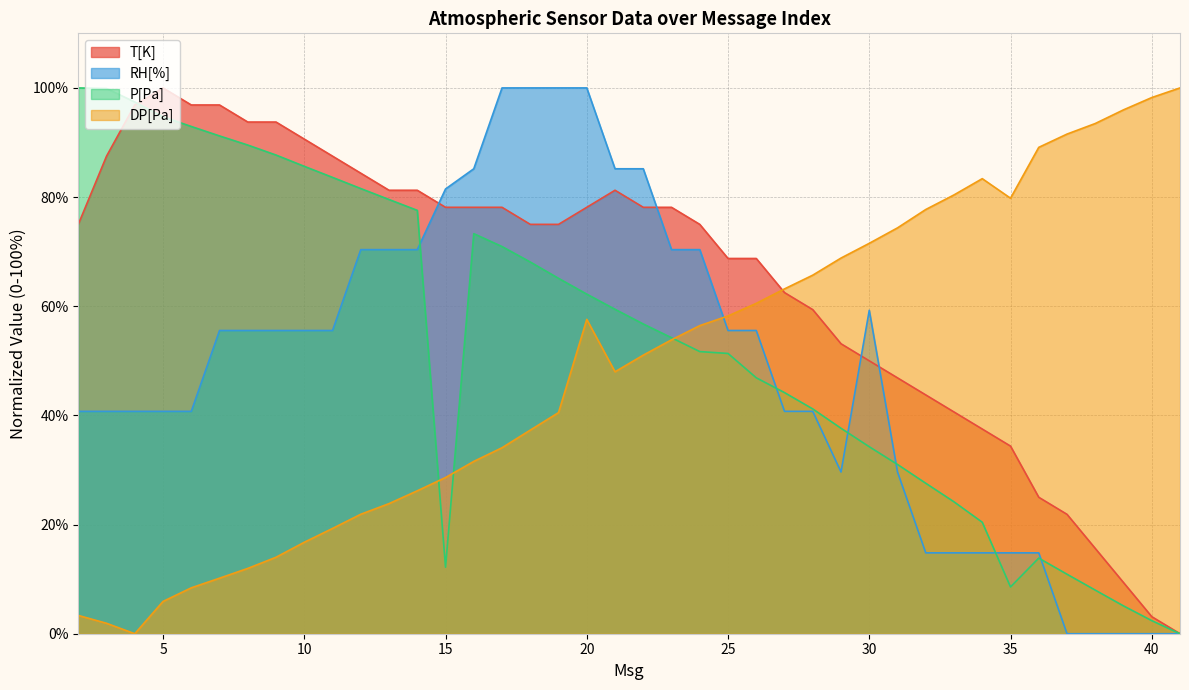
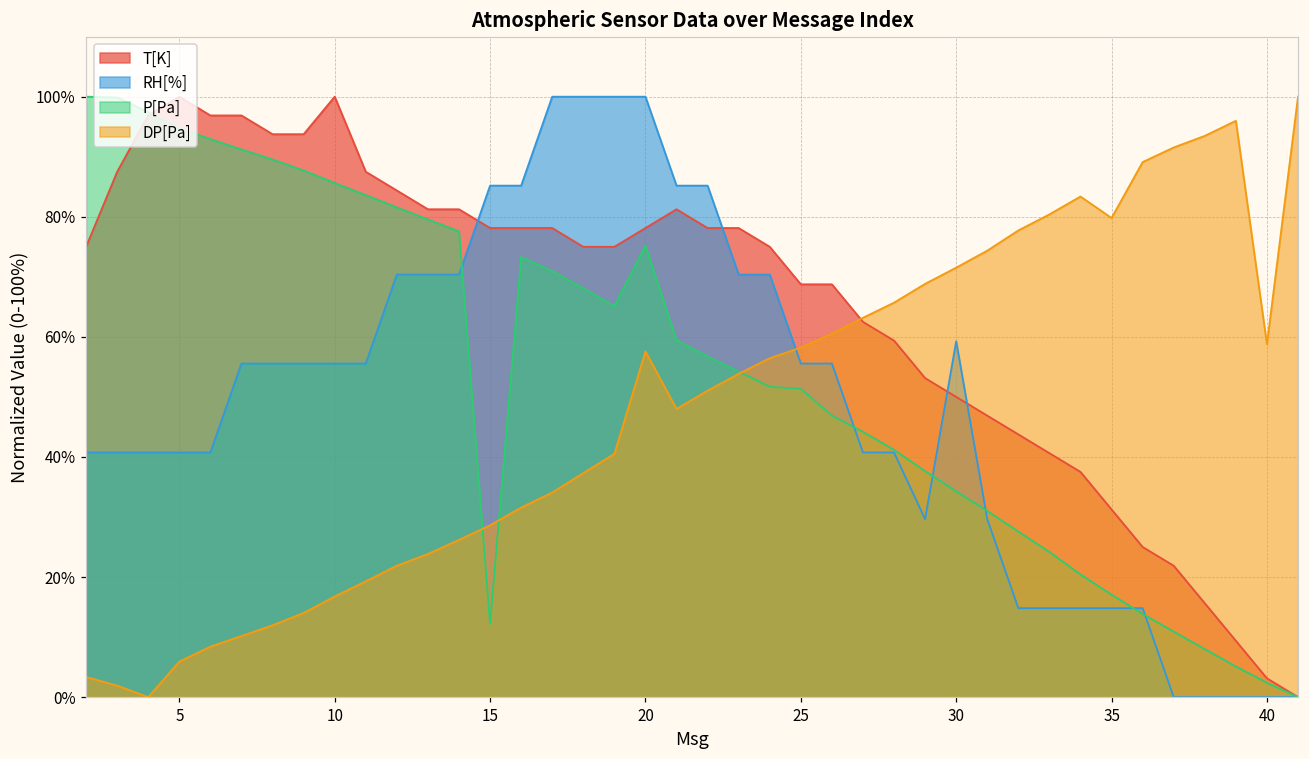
  {
    "T[K]": {
-     "10": "91%",
+     "10": "100%",
      "15": "78%",
      "20": "78%",
      "25": "69%",
      "30": "50%",
-     "35": "34%",
+     "35": "31%",
      "40": "3%"
    },
    "RH[%]": {
      "5": "41%",
      "10": "56%",
-     "15": "81%",
+     "15": "85%",
      "20": "100%",
      "25": "56%",
      "30": "59%",
      "35": "15%",
      "40": "0%"
    },
    "P[Pa]": {
      "10": "86%",
      "15": "12%",
-     "20": "62%",
+     "20": "75%",
      "25": "51%",
      "30": "34%",
-     "35": "9%",
+     "35": "17%",
      "40": "2%"
    },
    "DP[Pa]": {
      "5": "6%",
      "10": "17%",
      "15": "29%",
      "20": "58%",
      "25": "58%",
      "30": "72%",
      "35": "80%",
-     "40": "98%"
+     "40": "59%"
    }
  }
